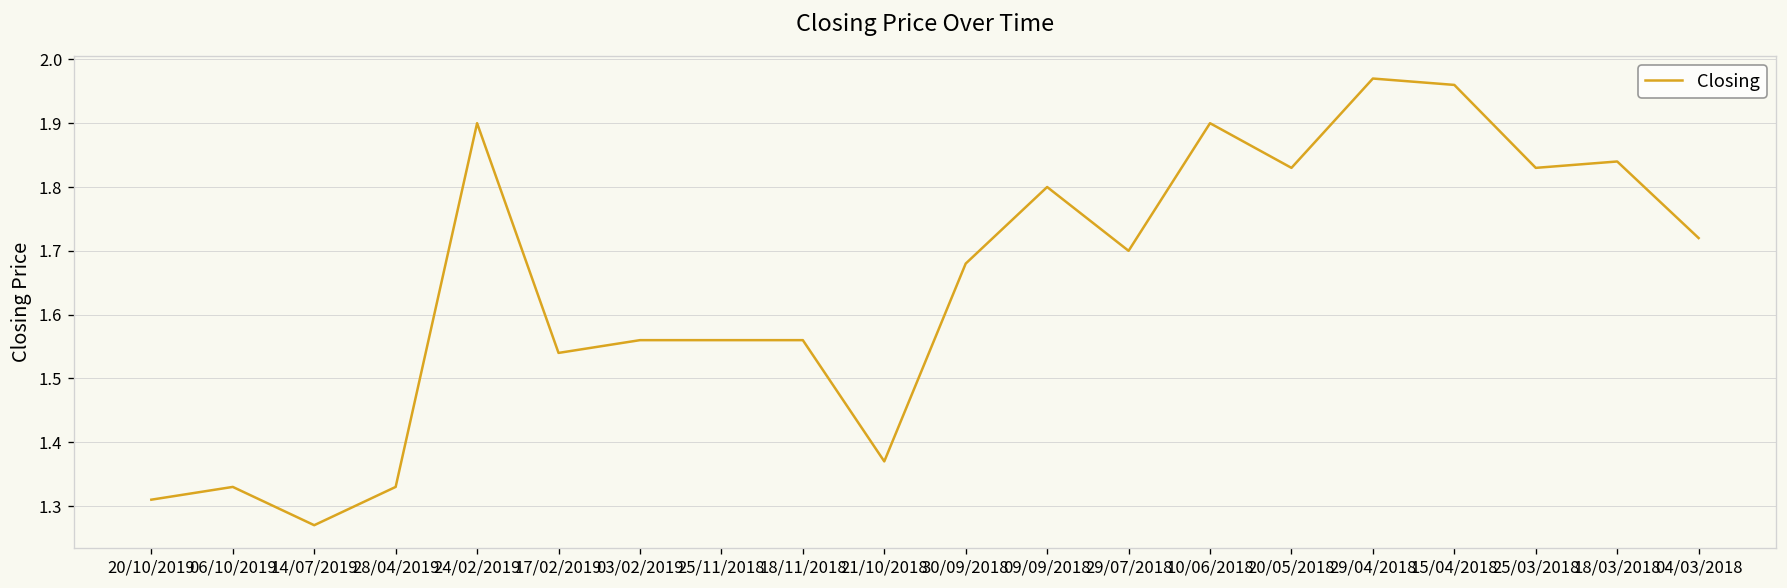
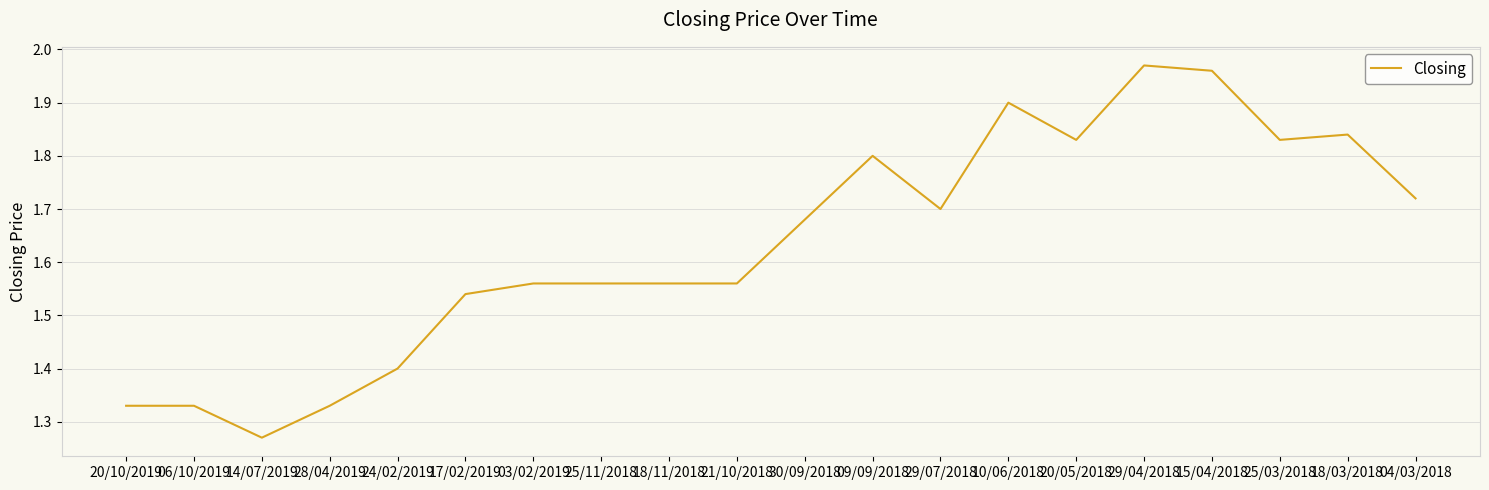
  {
-   "20/10/2019": 1.31,
+   "20/10/2019": 1.33,
    "06/10/2019": 1.33,
    "14/07/2019": 1.27,
    "28/04/2019": 1.33,
-   "24/02/2019": 1.9,
+   "24/02/2019": 1.4,
    "17/02/2019": 1.54,
    "03/02/2019": 1.56,
    "25/11/2018": 1.56,
    "18/11/2018": 1.56,
-   "21/10/2018": 1.37,
+   "21/10/2018": 1.56,
    "30/09/2018": 1.68,
    "09/09/2018": 1.80,
    "29/07/2018": 1.70,
    "10/06/2018": 1.90,
    "20/05/2018": 1.83,
    "29/04/2018": 1.97,
    "15/04/2018": 1.96,
    "25/03/2018": 1.83,
    "18/03/2018": 1.84,
    "04/03/2018": 1.72
  }
